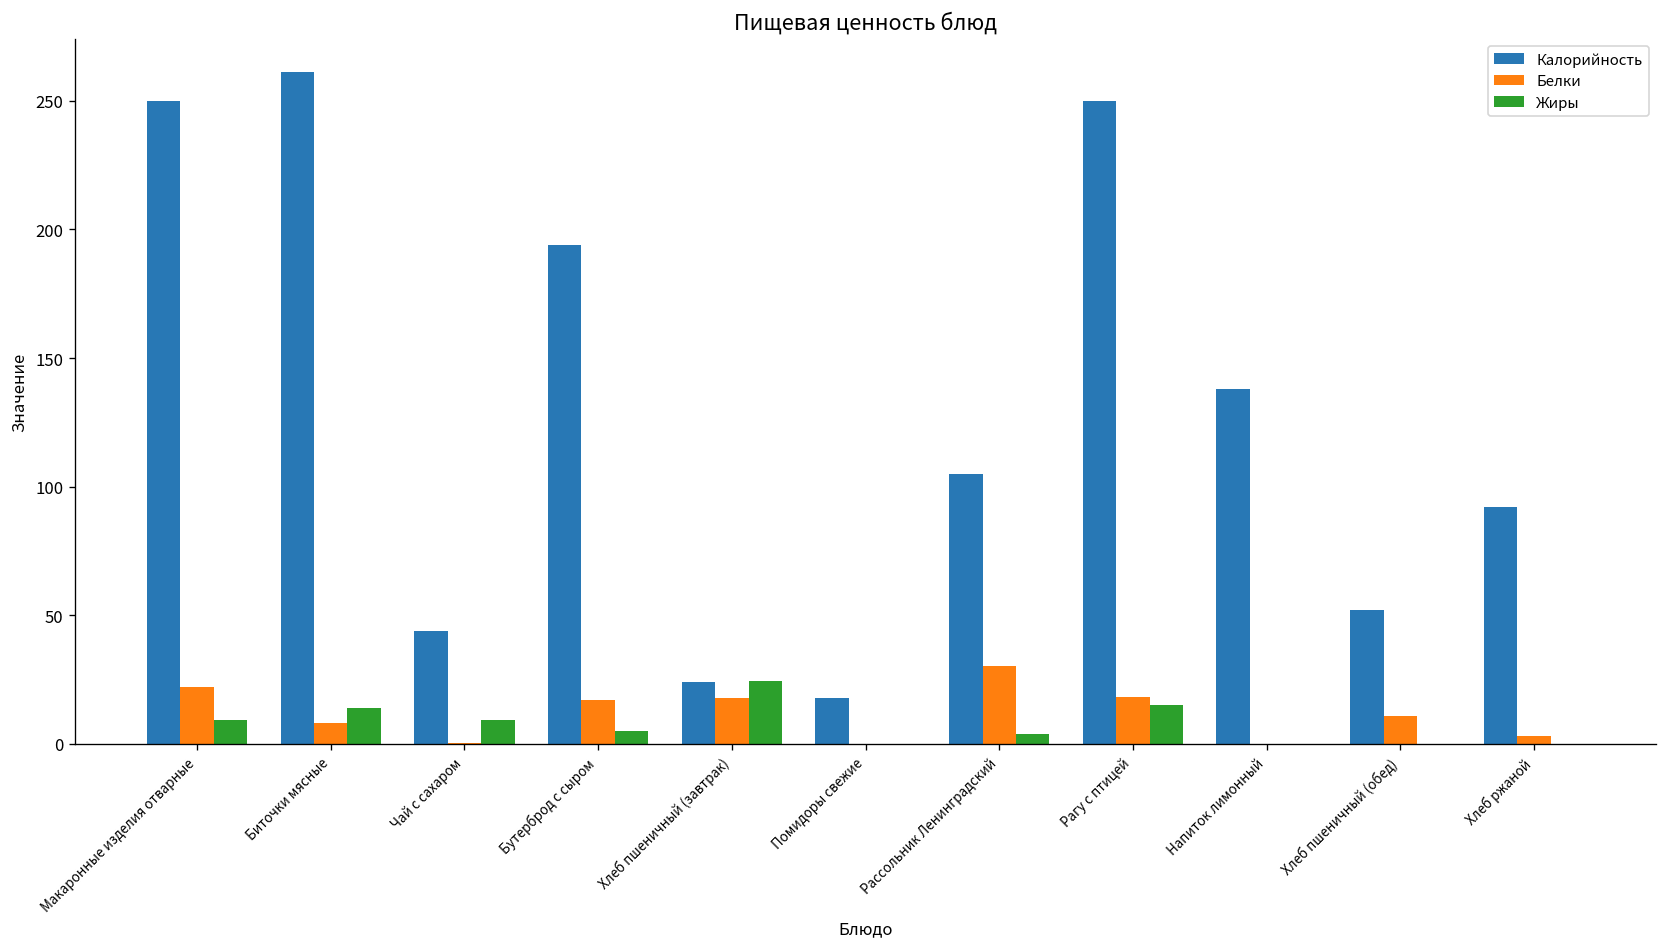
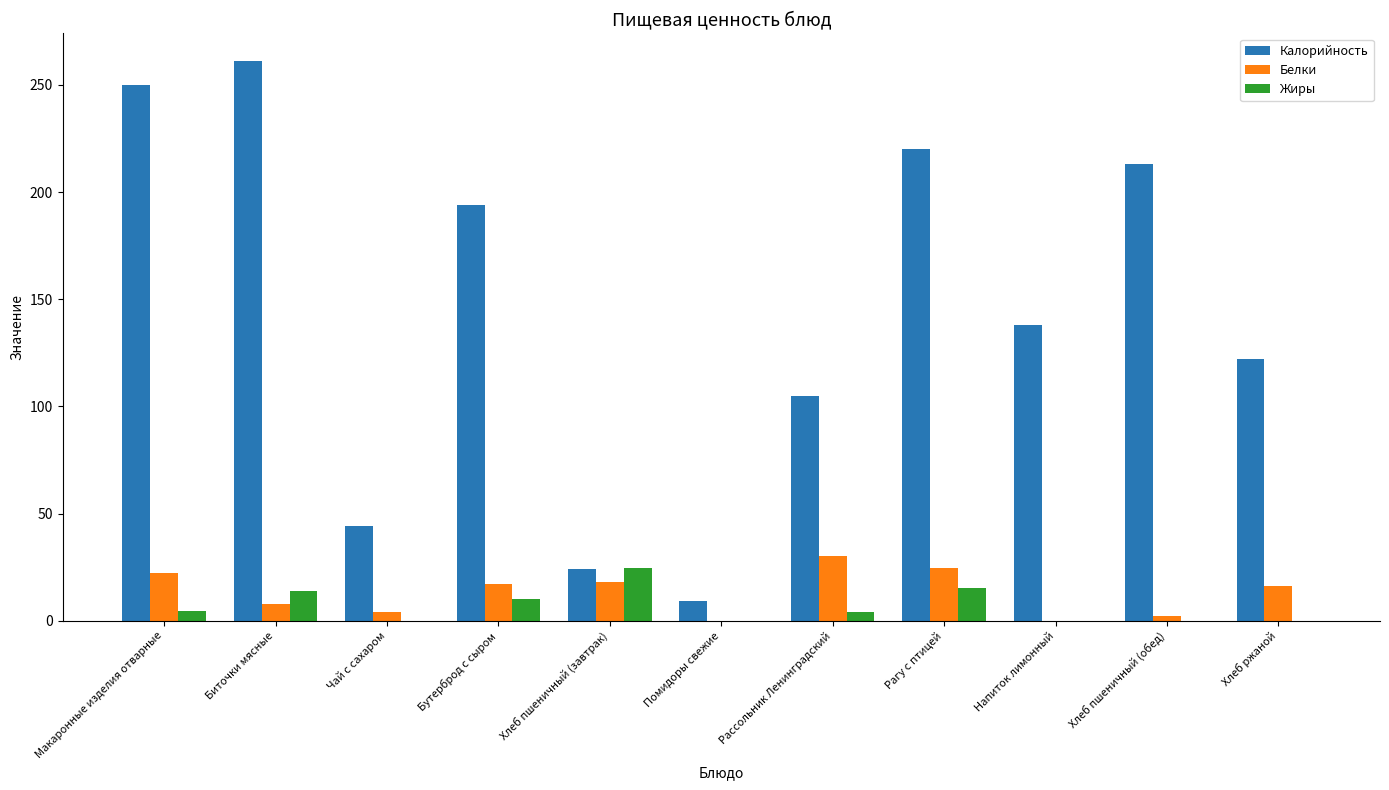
  {
    "Калорийность": {
      "Макаронные изделия отварные": 250,
      "Биточки мясные": 261,
      "Чай с сахаром": 44,
      "Бутерброд с сыром": 194,
      "Хлеб пшеничный (завтрак)": 24,
-     "Помидоры свежие": 18,
+     "Помидоры свежие": 9,
      "Рассольник Ленинградский": 105,
-     "Рагу с птицей": 250,
+     "Рагу с птицей": 220,
      "Напиток лимонный": 138,
-     "Хлеб пшеничный (обед)": 52,
-     "Хлеб ржаной": 92
+     "Хлеб пшеничный (обед)": 213,
+     "Хлеб ржаной": 122
    },
    "Белки": {
      "Макаронные изделия отварные": 22,
      "Биточки мясные": 8,
-     "Чай с сахаром": 0,
+     "Чай с сахаром": 4,
      "Бутерброд с сыром": 17,
      "Хлеб пшеничный (завтрак)": 18,
      "Помидоры свежие": 0,
      "Рассольник Ленинградский": 30,
-     "Рагу с птицей": 18,
+     "Рагу с птицей": 25,
      "Напиток лимонный": 0,
-     "Хлеб пшеничный (обед)": 11,
-     "Хлеб ржаной": 3
+     "Хлеб пшеничный (обед)": 2,
+     "Хлеб ржаной": 16
    },
    "Жиры": {
-     "Макаронные изделия отварные": 9,
+     "Макаронные изделия отварные": 4,
      "Биточки мясные": 14,
-     "Чай с сахаром": 9,
-     "Бутерброд с сыром": 5,
+     "Чай с сахаром": 0,
+     "Бутерброд с сыром": 10,
      "Хлеб пшеничный (завтрак)": 25,
      "Помидоры свежие": 0,
      "Рассольник Ленинградский": 4,
      "Рагу с птицей": 15,
      "Напиток лимонный": 0,
      "Хлеб пшеничный (обед)": 0,
      "Хлеб ржаной": 0
    }
  }
